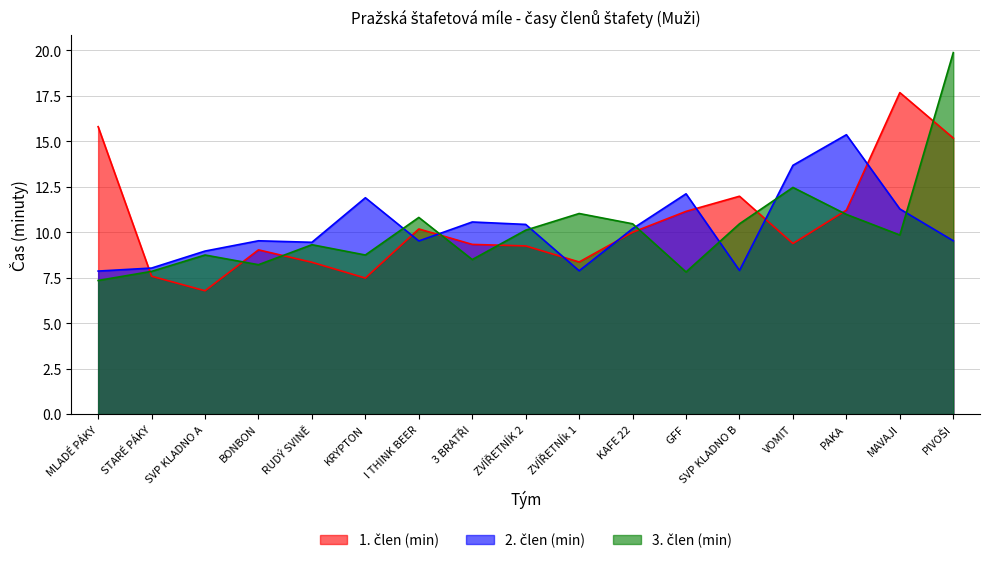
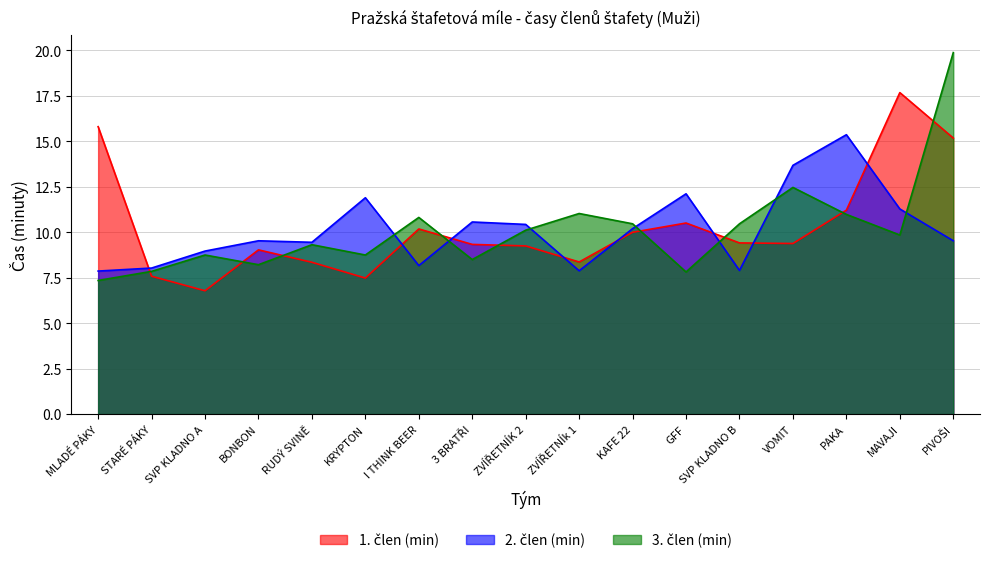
  {
    "1. člen (min)": {
      "MLADÉ PÁKY": 15.8,
      "STARÉ PÁKY": 7.6,
      "SVP KLADNO A": 6.8,
      "BONBON": 9.0,
      "RUDÝ SVINĚ": 8.4,
      "KRYPTON": 7.5,
      "I THINK BEER": 10.2,
      "3 BRATŘI": 9.3,
      "ZVÍŘETNÍK 2": 9.3,
      "ZVÍŘETNÍk 1": 8.4,
      "KAFE 22": 10.0,
-     "GFF": 11.2,
-     "SVP KLADNO B": 12.0,
+     "GFF": 10.5,
+     "SVP KLADNO B": 9.4,
      "VOMIT": 9.4,
      "PAKA": 11.2,
      "MAVAJI": 17.7,
      "PIVOŠI": 15.2
    },
    "2. člen (min)": {
      "MLADÉ PÁKY": 7.9,
      "STARÉ PÁKY": 8.0,
      "SVP KLADNO A": 9.0,
      "BONBON": 9.5,
      "KRYPTON": 11.9,
-     "I THINK BEER": 9.5,
+     "I THINK BEER": 8.2,
      "3 BRATŘI": 10.6,
      "ZVÍŘETNÍK 2": 10.4,
      "ZVÍŘETNÍk 1": 7.9,
      "KAFE 22": 10.2,
      "GFF": 12.1,
      "SVP KLADNO B": 7.9,
      "VOMIT": 13.7,
      "PAKA": 15.4,
      "MAVAJI": 11.3,
      "PIVOŠI": 9.5
    },
    "3. člen (min)": {
      "MLADÉ PÁKY": 7.4,
      "STARÉ PÁKY": 7.9,
      "SVP KLADNO A": 8.8,
      "BONBON": 8.2,
      "KRYPTON": 8.8,
      "I THINK BEER": 10.8,
      "3 BRATŘI": 8.5,
      "ZVÍŘETNÍK 2": 10.1,
      "ZVÍŘETNÍk 1": 11.0,
      "KAFE 22": 10.5,
      "GFF": 7.8,
      "SVP KLADNO B": 10.5,
      "VOMIT": 12.5,
      "PAKA": 11.0,
      "MAVAJI": 9.9,
      "PIVOŠI": 19.9
    }
  }
